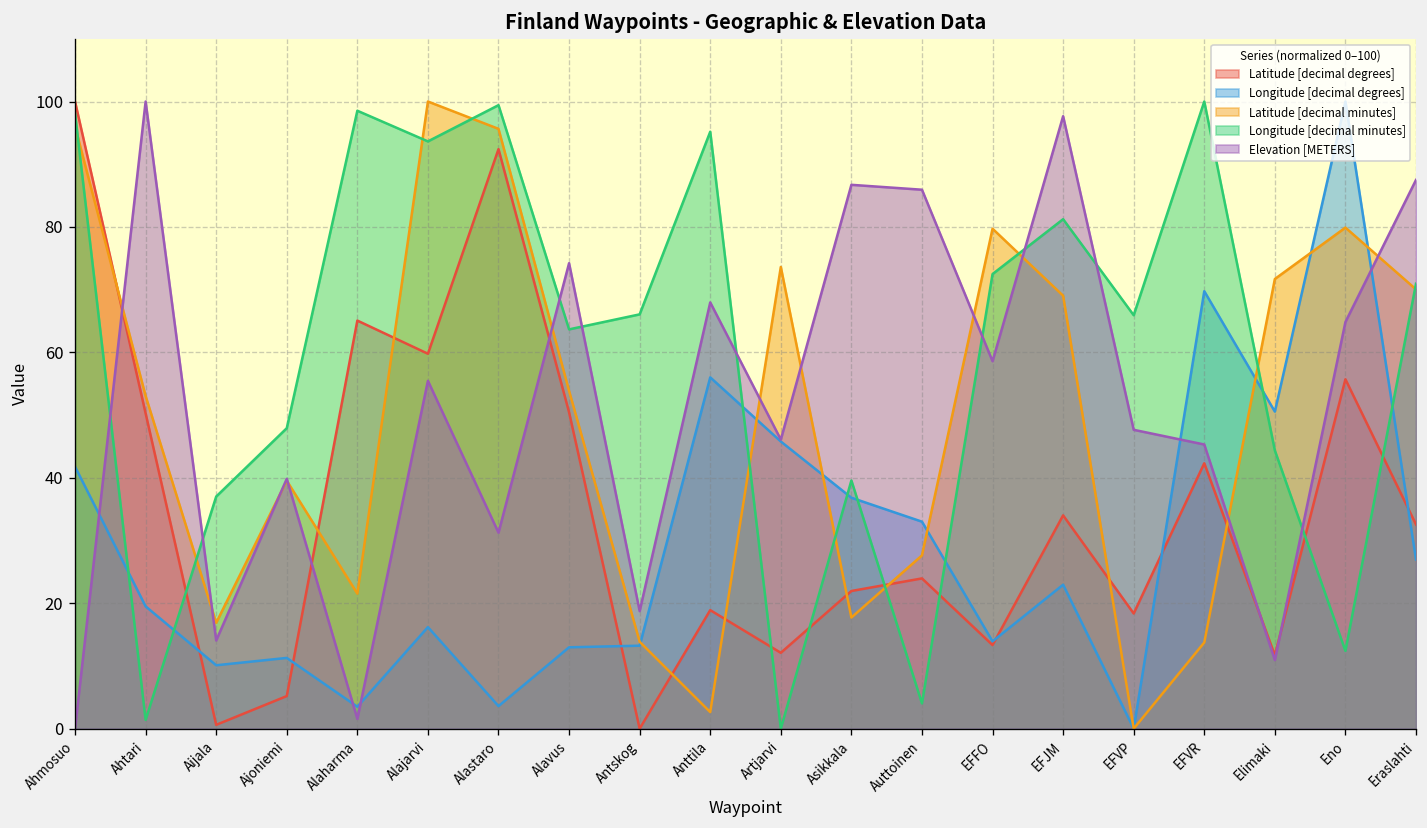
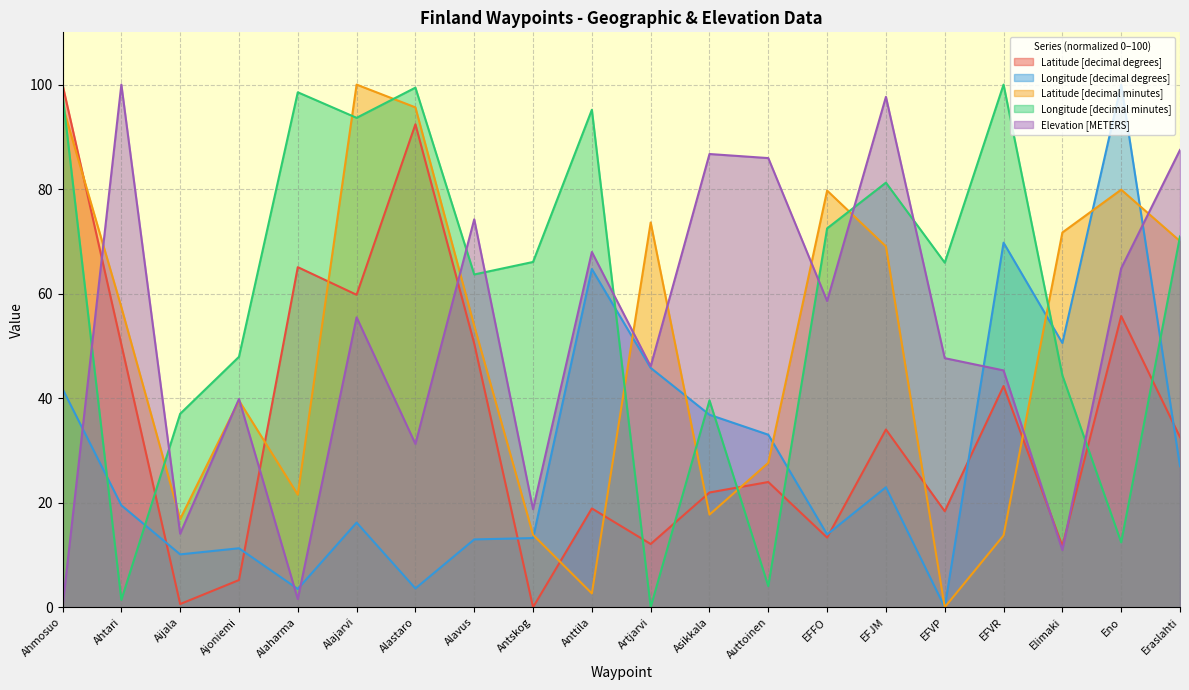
  {
    "Latitude [decimal degrees]": {
      "Ahmosuo": 100,
      "Ahtari": 50,
      "Aijala": 1,
      "Ajoniemi": 5,
      "Alaharma": 65,
      "Alajarvi": 60,
      "Alastaro": 92,
      "Alavus": 50,
      "Antskog": 0,
      "Anttila": 19,
      "Artjarvi": 12,
      "Asikkala": 22,
      "Auttoinen": 24,
      "EFFO": 13,
      "EFJM": 34,
      "EFVP": 18,
      "EFVR": 42,
      "Elimaki": 12,
      "Eno": 56,
      "Eraslahti": 33
    },
    "Longitude [decimal degrees]": {
      "Ahmosuo": 42,
      "Ahtari": 20,
      "Aijala": 10,
      "Ajoniemi": 11,
      "Alaharma": 4,
      "Alajarvi": 16,
      "Alastaro": 4,
      "Alavus": 13,
      "Antskog": 13,
-     "Anttila": 56,
+     "Anttila": 65,
      "Asikkala": 37,
      "Auttoinen": 33,
      "EFFO": 14,
      "EFJM": 23,
      "EFVR": 70,
      "Elimaki": 51,
      "Eraslahti": 27
    },
    "Latitude [decimal minutes]": {
      "Ahmosuo": 96,
-     "Ahtari": 53,
+     "Ahtari": 57,
      "Aijala": 17,
      "Alaharma": 22,
      "Alajarvi": 100,
      "Alastaro": 96,
      "Alavus": 54,
      "Antskog": 14,
      "Anttila": 3,
      "Artjarvi": 74,
      "Asikkala": 18,
      "Auttoinen": 28,
      "EFFO": 80,
      "EFJM": 69,
      "EFVR": 14,
      "Elimaki": 72,
      "Eno": 80,
      "Eraslahti": 70
    },
    "Longitude [decimal minutes]": {
      "Ahmosuo": 98,
      "Ahtari": 1,
      "Aijala": 37,
      "Ajoniemi": 48,
      "Alaharma": 99,
      "Alajarvi": 94,
      "Alastaro": 99,
      "Alavus": 64,
      "Antskog": 66,
      "Anttila": 95,
      "Artjarvi": 0,
      "Asikkala": 40,
      "Auttoinen": 4,
      "EFFO": 72,
      "EFJM": 81,
      "EFVP": 66,
      "EFVR": 100,
      "Elimaki": 44,
      "Eno": 12,
      "Eraslahti": 71
    },
    "Elevation [METERS]": {
      "Ahmosuo": 0,
      "Ahtari": 100,
      "Aijala": 14,
      "Alaharma": 2,
      "Alajarvi": 55,
      "Alastaro": 31,
      "Alavus": 74,
      "Antskog": 19,
      "Anttila": 68,
      "Asikkala": 87,
      "Auttoinen": 86,
      "EFFO": 59,
      "EFJM": 98,
      "EFVP": 48,
      "EFVR": 45,
      "Elimaki": 11,
      "Eno": 65,
      "Eraslahti": 88
    }
  }
